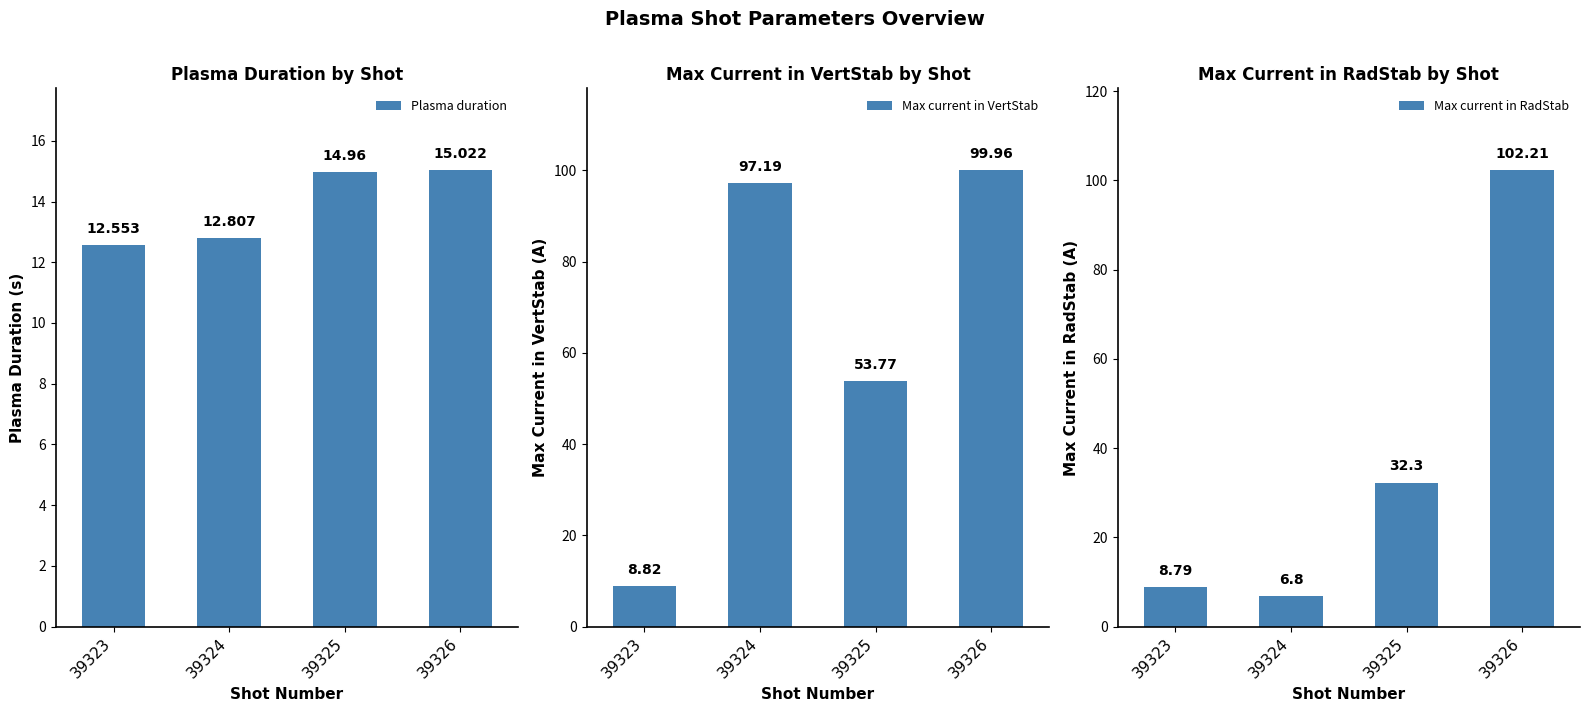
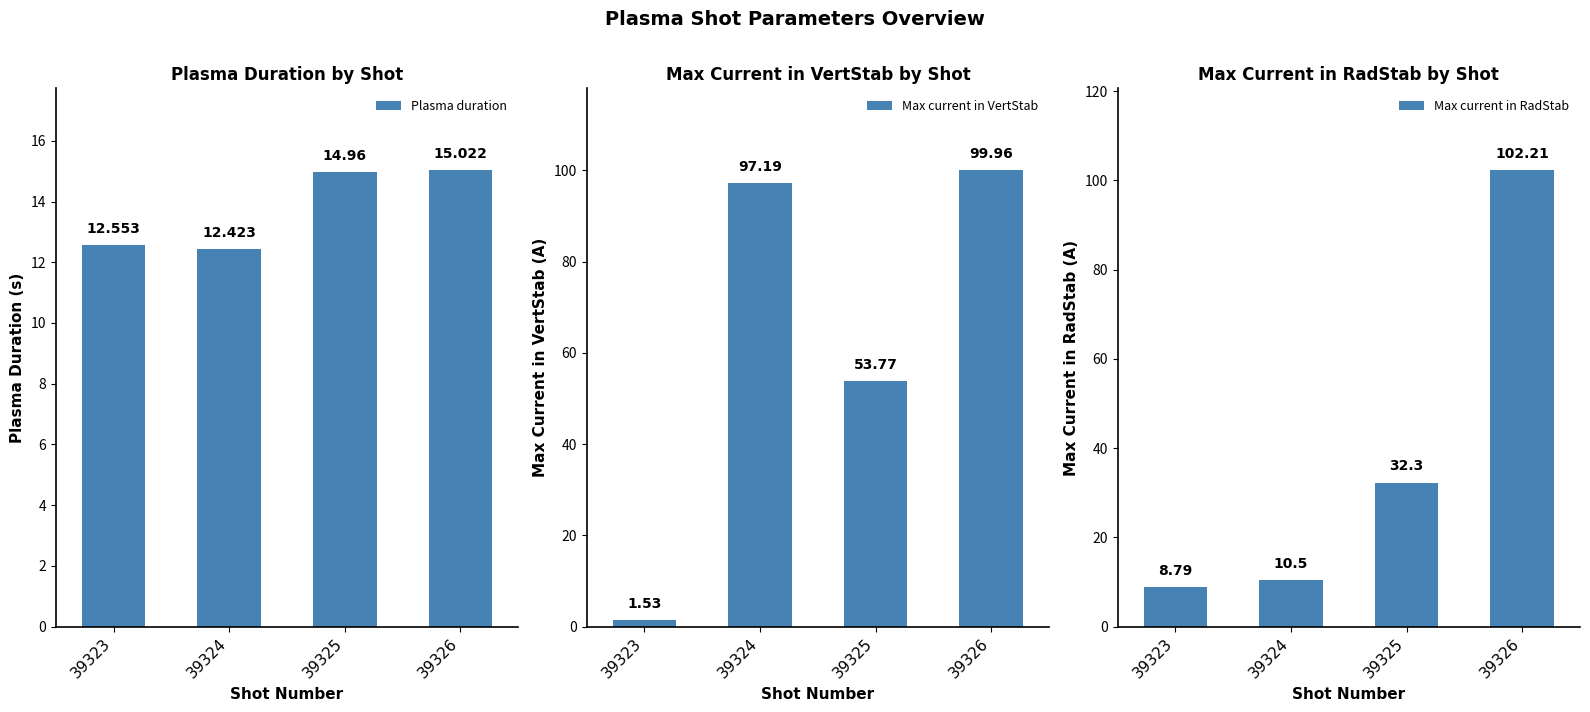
  {
    "Plasma Duration by Shot": {
      "39323": 12.553,
-     "39324": 12.807,
+     "39324": 12.423,
      "39325": 14.96,
      "39326": 15.022
    },
    "Max Current in VertStab by Shot": {
-     "39323": 8.82,
+     "39323": 1.53,
      "39324": 97.19,
      "39325": 53.77,
      "39326": 99.96
    },
    "Max Current in RadStab by Shot": {
      "39323": 8.79,
-     "39324": 6.8,
+     "39324": 10.5,
      "39325": 32.3,
      "39326": 102.21
    }
  }
